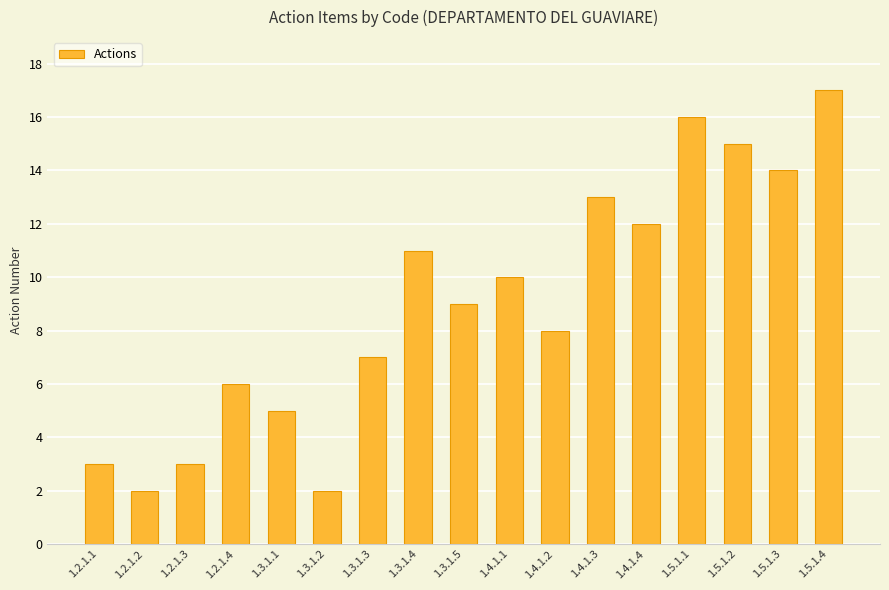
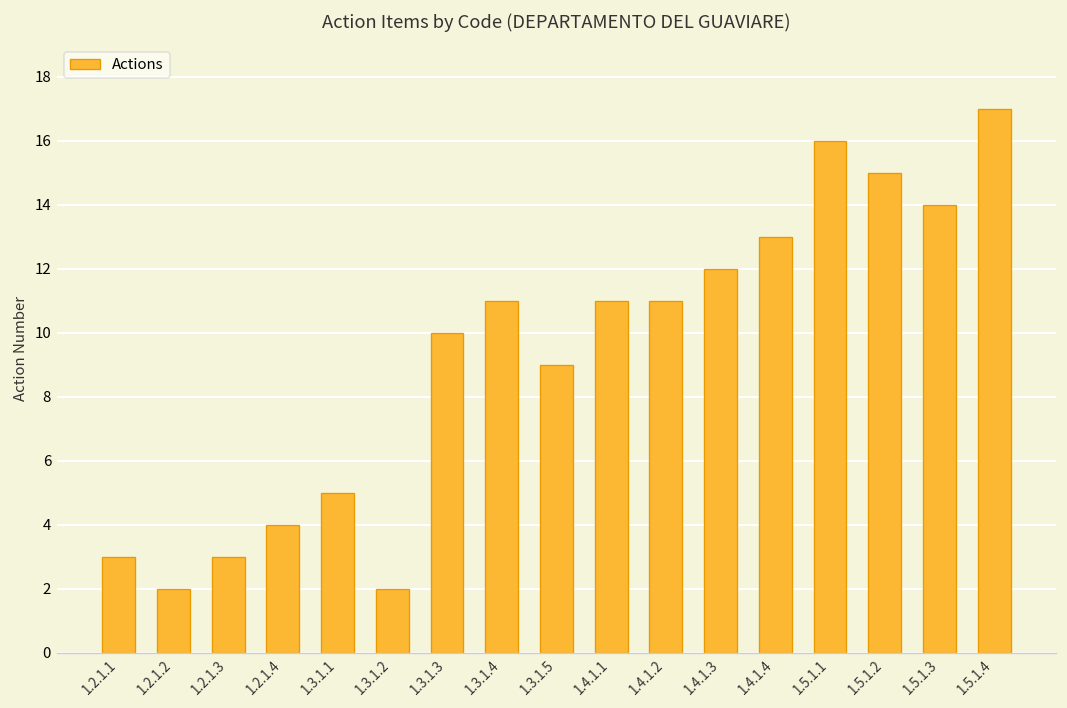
  {
    "1.2.1.1": 3,
    "1.2.1.2": 2,
    "1.2.1.3": 3,
-   "1.2.1.4": 6,
+   "1.2.1.4": 4,
    "1.3.1.1": 5,
    "1.3.1.2": 2,
-   "1.3.1.3": 7,
+   "1.3.1.3": 10,
    "1.3.1.4": 11,
    "1.3.1.5": 9,
-   "1.4.1.1": 10,
-   "1.4.1.2": 8,
-   "1.4.1.3": 13,
-   "1.4.1.4": 12,
+   "1.4.1.1": 11,
+   "1.4.1.2": 11,
+   "1.4.1.3": 12,
+   "1.4.1.4": 13,
    "1.5.1.1": 16,
    "1.5.1.2": 15,
    "1.5.1.3": 14,
    "1.5.1.4": 17
  }
